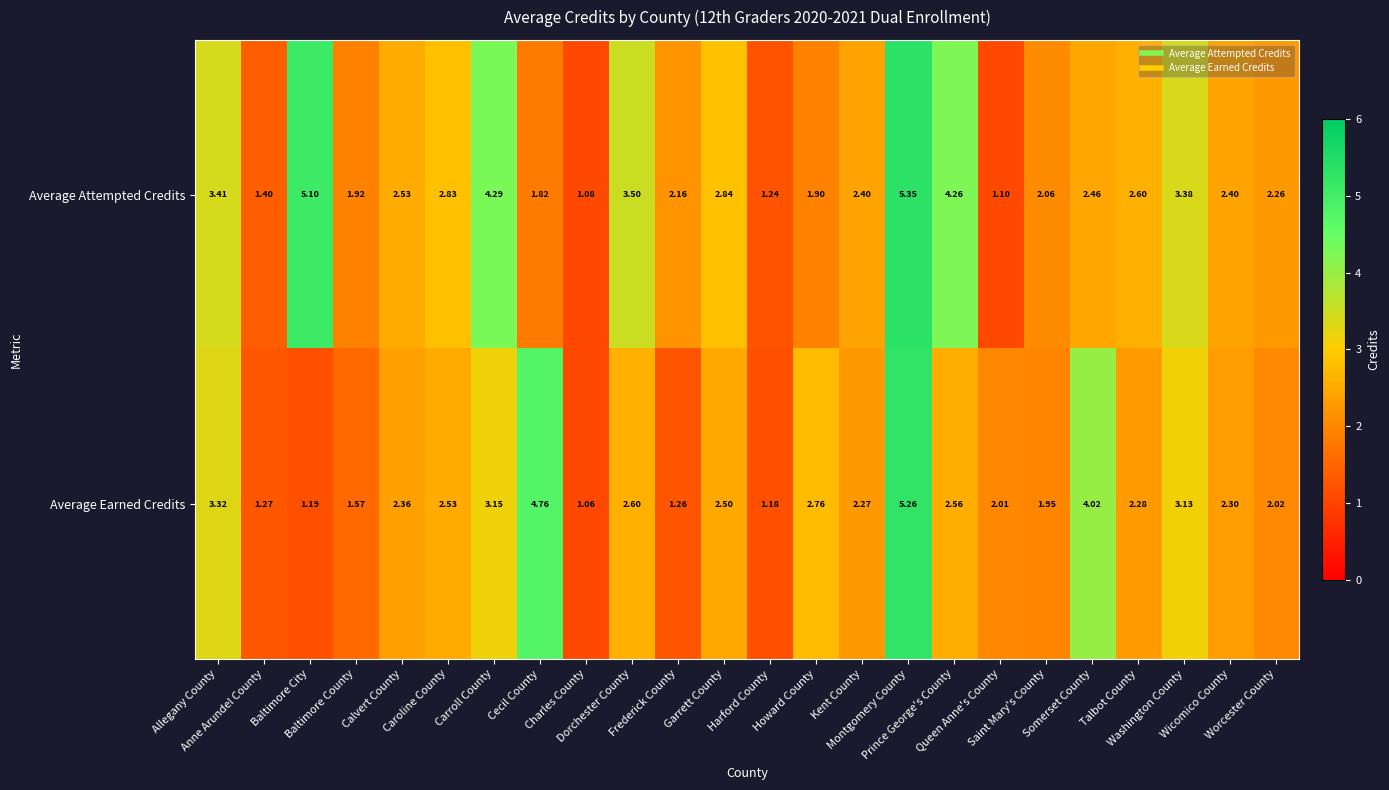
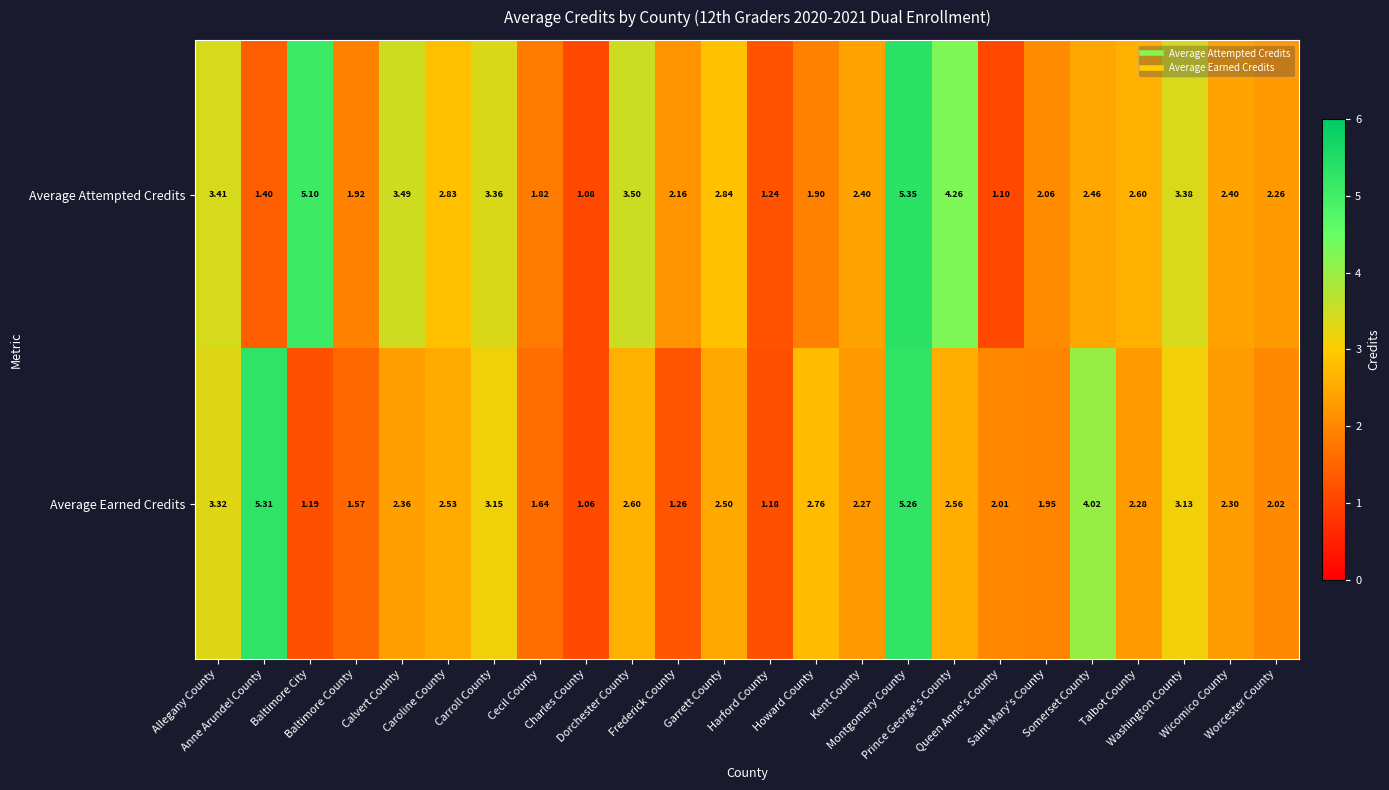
  {
    "Average Attempted Credits": {
      "Allegany County": 3.41,
      "Anne Arundel County": 1.40,
      "Baltimore City": 5.10,
      "Baltimore County": 1.92,
-     "Calvert County": 2.53,
+     "Calvert County": 3.49,
      "Caroline County": 2.83,
-     "Carroll County": 4.29,
+     "Carroll County": 3.36,
      "Cecil County": 1.82,
      "Charles County": 1.08,
      "Dorchester County": 3.50,
      "Frederick County": 2.16,
      "Garrett County": 2.84,
      "Harford County": 1.24,
      "Howard County": 1.90,
      "Kent County": 2.40,
      "Montgomery County": 5.35,
      "Prince George's County": 4.26,
      "Queen Anne's County": 1.10,
      "Saint Mary's County": 2.06,
      "Somerset County": 2.46,
      "Talbot County": 2.60,
      "Washington County": 3.38,
      "Wicomico County": 2.40,
      "Worcester County": 2.26
    },
    "Average Earned Credits": {
      "Allegany County": 3.32,
-     "Anne Arundel County": 1.27,
+     "Anne Arundel County": 5.31,
      "Baltimore City": 1.19,
      "Baltimore County": 1.57,
      "Calvert County": 2.36,
      "Caroline County": 2.53,
      "Carroll County": 3.15,
-     "Cecil County": 4.76,
+     "Cecil County": 1.64,
      "Charles County": 1.06,
      "Dorchester County": 2.60,
      "Frederick County": 1.26,
      "Garrett County": 2.50,
      "Harford County": 1.18,
      "Howard County": 2.76,
      "Kent County": 2.27,
      "Montgomery County": 5.26,
      "Prince George's County": 2.56,
      "Queen Anne's County": 2.01,
      "Saint Mary's County": 1.95,
      "Somerset County": 4.02,
      "Talbot County": 2.28,
      "Washington County": 3.13,
      "Wicomico County": 2.30,
      "Worcester County": 2.02
    }
  }
